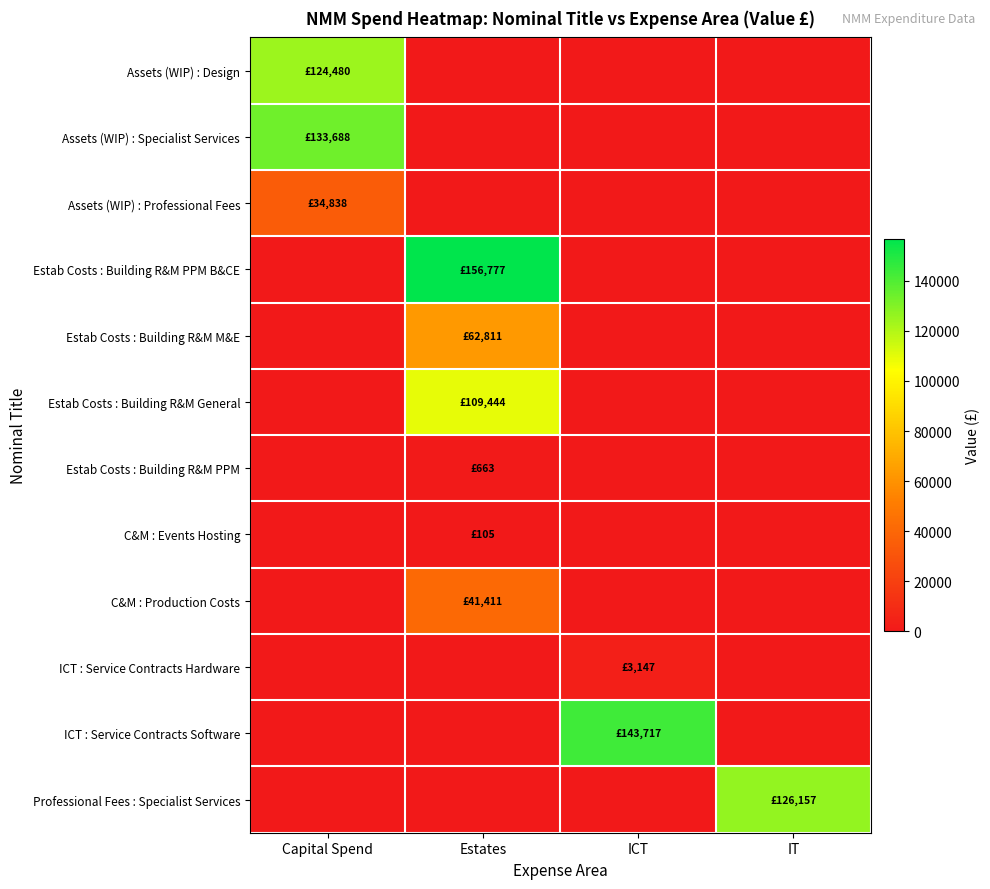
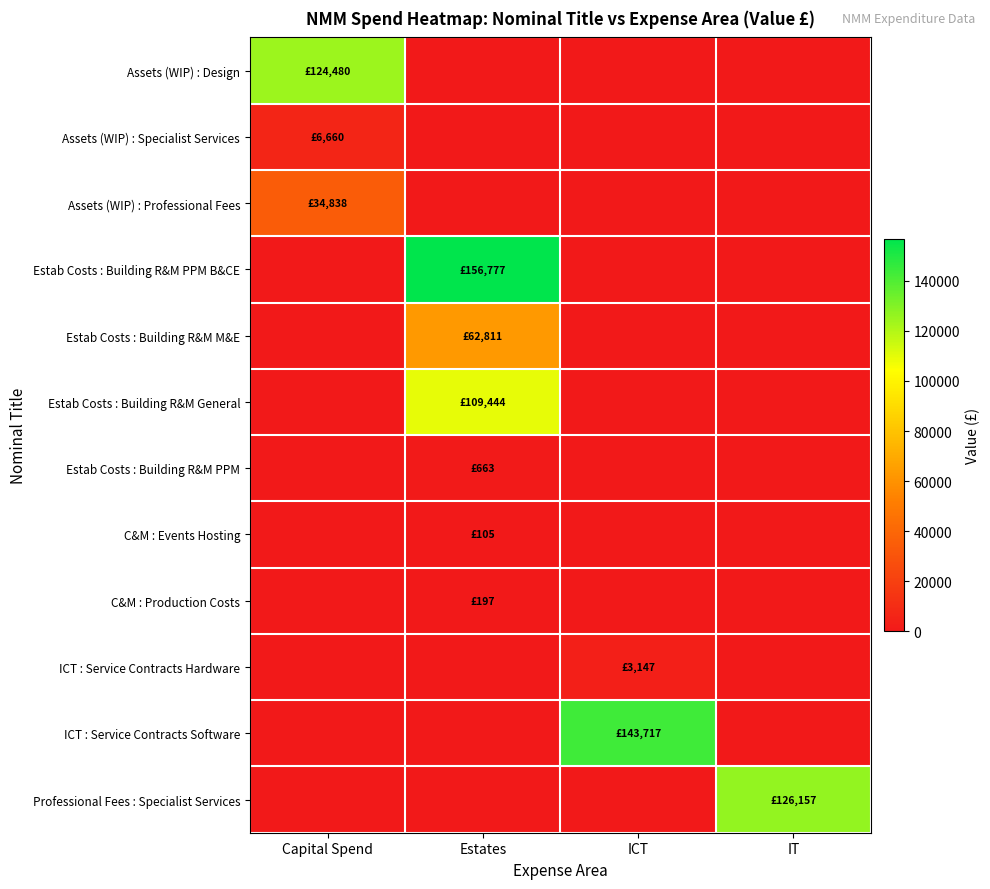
  {
    "Assets (WIP) : Design": {
      "Capital Spend": "£124,480"
    },
    "Assets (WIP) : Specialist Services": {
-     "Capital Spend": "£133,688"
+     "Capital Spend": "£6,660"
    },
    "Assets (WIP) : Professional Fees": {
      "Capital Spend": "£34,838"
    },
    "Estab Costs : Building R&M PPM B&CE": {
      "Estates": "£156,777"
    },
    "Estab Costs : Building R&M M&E": {
      "Estates": "£62,811"
    },
    "Estab Costs : Building R&M General": {
      "Estates": "£109,444"
    },
    "Estab Costs : Building R&M PPM": {
      "Estates": "£663"
    },
    "C&M : Events Hosting": {
      "Estates": "£105"
    },
    "C&M : Production Costs": {
-     "Estates": "£41,411"
+     "Estates": "£197"
    },
    "ICT : Service Contracts Hardware": {
      "ICT": "£3,147"
    },
    "ICT : Service Contracts Software": {
      "ICT": "£143,717"
    },
    "Professional Fees : Specialist Services": {
      "IT": "£126,157"
    }
  }
